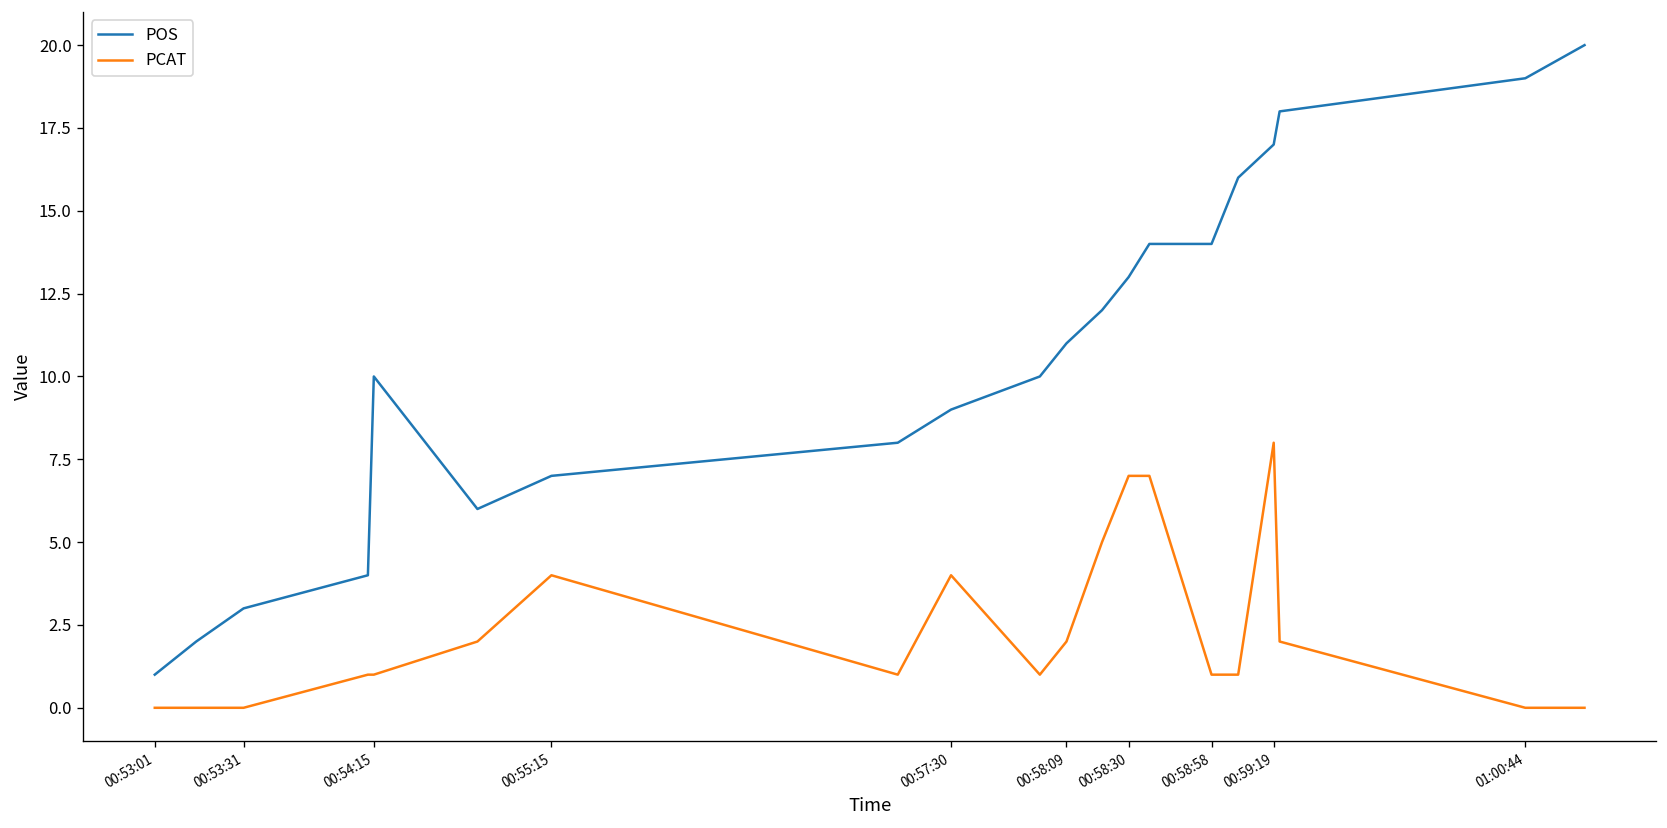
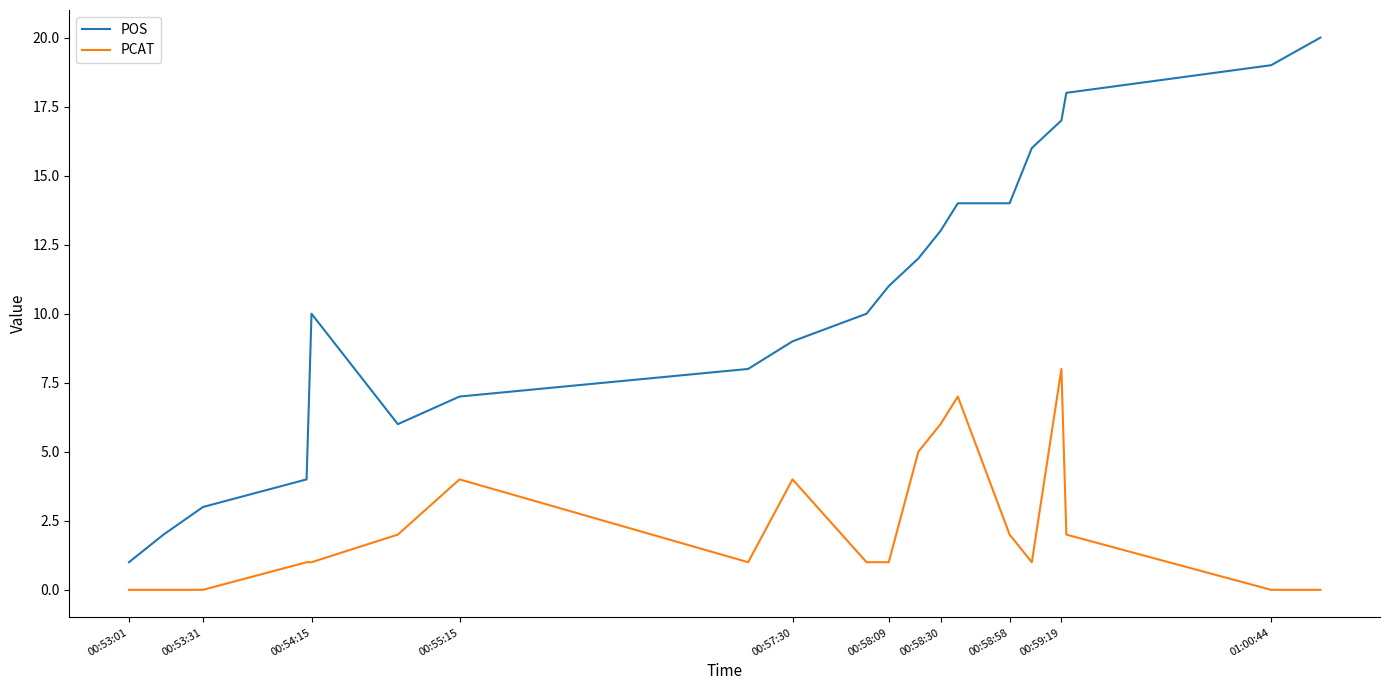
  {
    "POS": {
      "00:53:01": 1,
      "00:53:31": 3,
      "00:54:15": 10,
      "00:55:15": 7,
      "00:57:30": 9,
      "00:58:09": 11,
      "00:58:30": 13,
      "00:58:58": 14,
      "00:59:19": 17,
      "01:00:44": 19
    },
    "PCAT": {
      "00:53:01": 0,
      "00:53:31": 0,
      "00:54:15": 1,
      "00:55:15": 4,
      "00:57:30": 4,
-     "00:58:09": 2,
-     "00:58:30": 7,
-     "00:58:58": 1,
+     "00:58:09": 1,
+     "00:58:30": 6,
+     "00:58:58": 2,
      "00:59:19": 8,
      "01:00:44": 0
    }
  }
